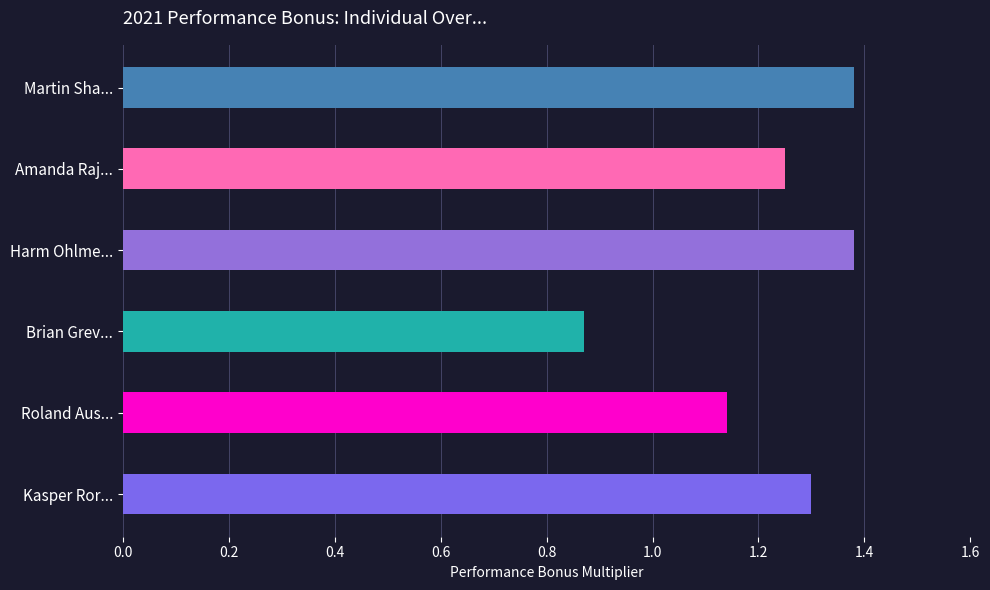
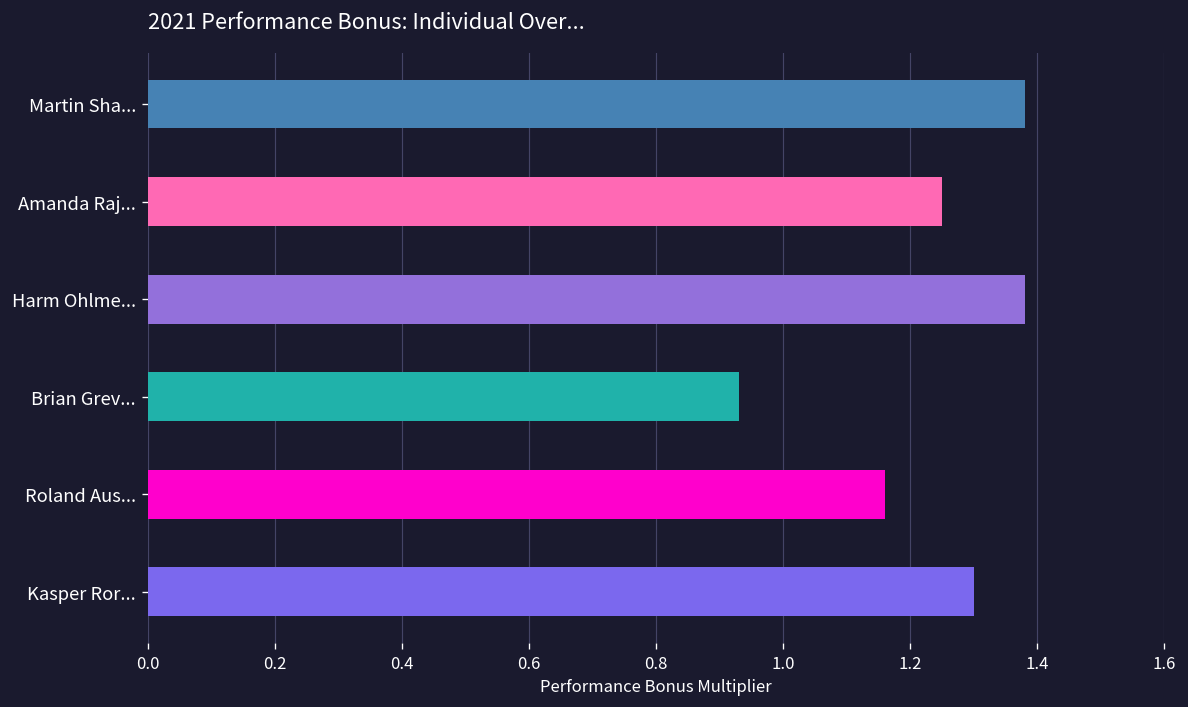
  {
    "Martin Sha...": 1.38,
    "Amanda Raj...": 1.25,
    "Harm Ohlme...": 1.38,
-   "Brian Grev...": 0.87,
-   "Roland Aus...": 1.14,
+   "Brian Grev...": 0.93,
+   "Roland Aus...": 1.16,
    "Kasper Ror...": 1.30
  }
